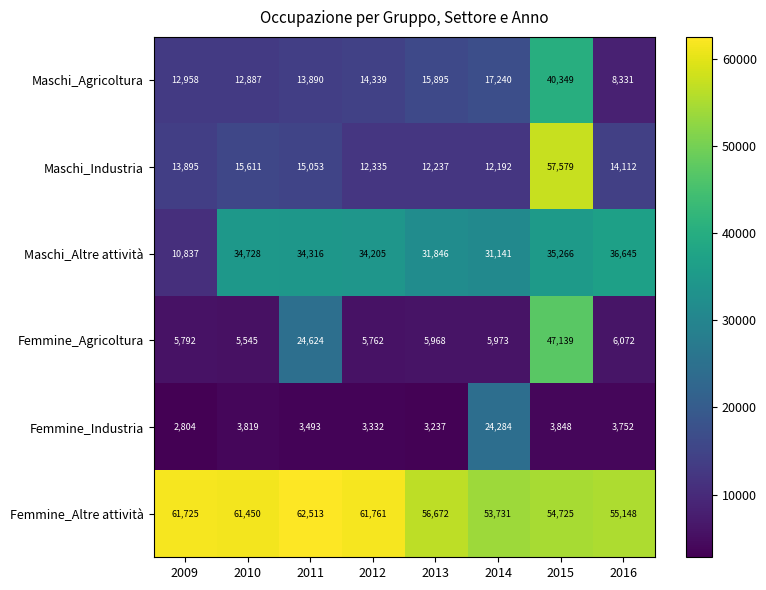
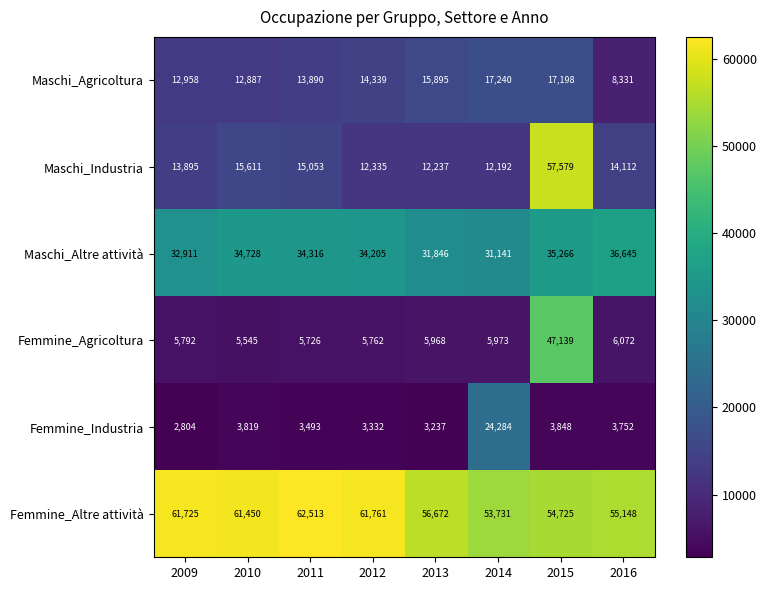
  {
    "Maschi_Agricoltura": {
      "2009": "12,958",
      "2010": "12,887",
      "2011": "13,890",
      "2012": "14,339",
      "2013": "15,895",
      "2014": "17,240",
-     "2015": "40,349",
+     "2015": "17,198",
      "2016": "8,331"
    },
    "Maschi_Industria": {
      "2009": "13,895",
      "2010": "15,611",
      "2011": "15,053",
      "2012": "12,335",
      "2013": "12,237",
      "2014": "12,192",
      "2015": "57,579",
      "2016": "14,112"
    },
    "Maschi_Altre attività": {
-     "2009": "10,837",
+     "2009": "32,911",
      "2010": "34,728",
      "2011": "34,316",
      "2012": "34,205",
      "2013": "31,846",
      "2014": "31,141",
      "2015": "35,266",
      "2016": "36,645"
    },
    "Femmine_Agricoltura": {
      "2009": "5,792",
      "2010": "5,545",
-     "2011": "24,624",
+     "2011": "5,726",
      "2012": "5,762",
      "2013": "5,968",
      "2014": "5,973",
      "2015": "47,139",
      "2016": "6,072"
    },
    "Femmine_Industria": {
      "2009": "2,804",
      "2010": "3,819",
      "2011": "3,493",
      "2012": "3,332",
      "2013": "3,237",
      "2014": "24,284",
      "2015": "3,848",
      "2016": "3,752"
    },
    "Femmine_Altre attività": {
      "2009": "61,725",
      "2010": "61,450",
      "2011": "62,513",
      "2012": "61,761",
      "2013": "56,672",
      "2014": "53,731",
      "2015": "54,725",
      "2016": "55,148"
    }
  }
